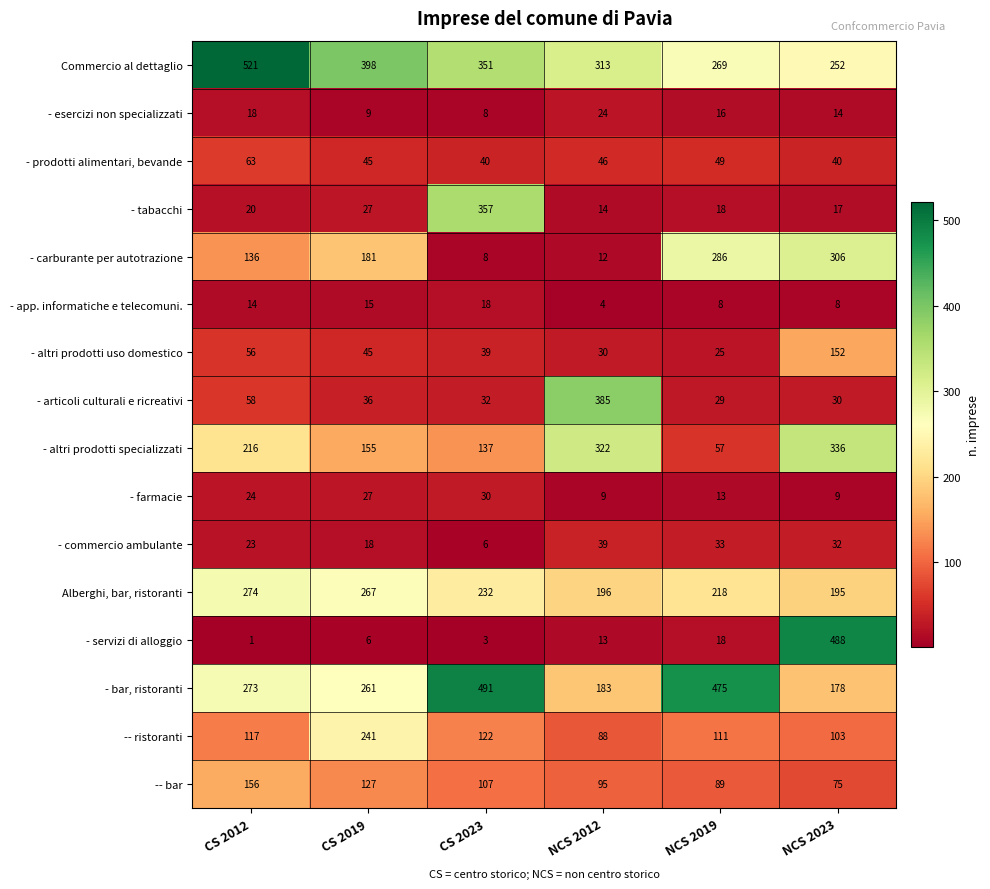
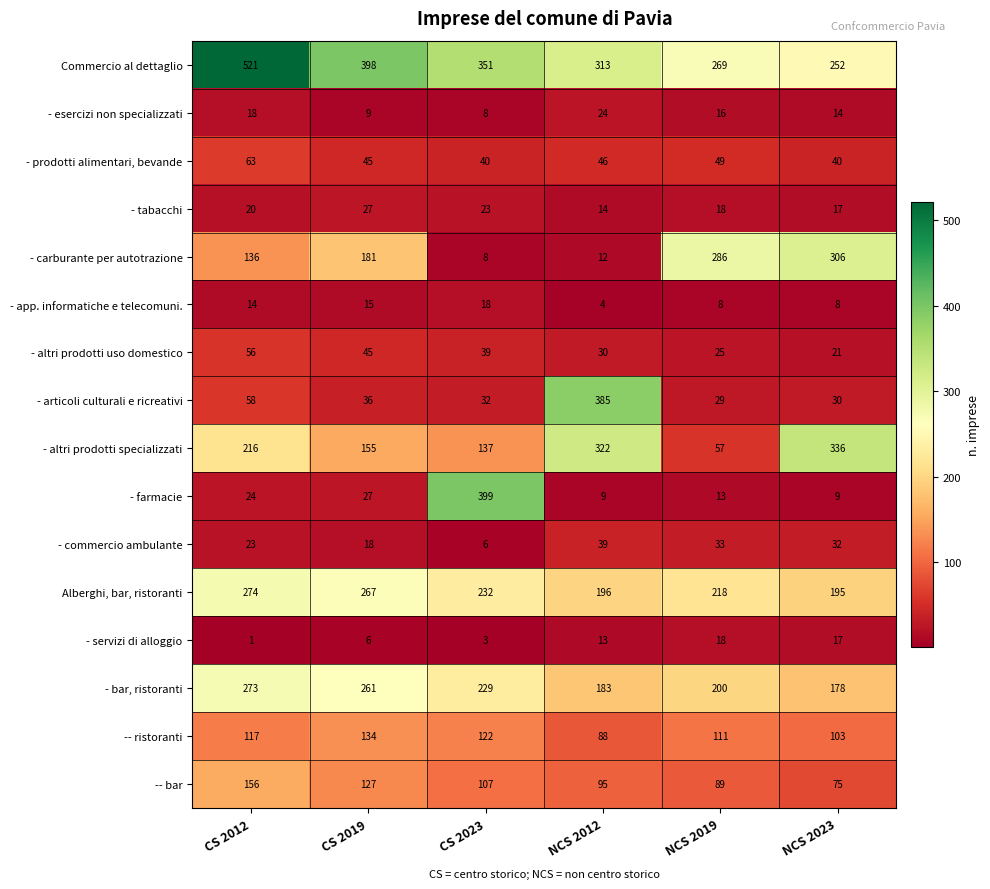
  {
    "Commercio al dettaglio": {
      "CS 2012": 521,
      "CS 2019": 398,
      "CS 2023": 351,
      "NCS 2012": 313,
      "NCS 2019": 269,
      "NCS 2023": 252
    },
    "- esercizi non specializzati": {
      "CS 2012": 18,
      "CS 2019": 9,
      "CS 2023": 8,
      "NCS 2012": 24,
      "NCS 2019": 16,
      "NCS 2023": 14
    },
    "- prodotti alimentari, bevande": {
      "CS 2012": 63,
      "CS 2019": 45,
      "CS 2023": 40,
      "NCS 2012": 46,
      "NCS 2019": 49,
      "NCS 2023": 40
    },
    "- tabacchi": {
      "CS 2012": 20,
      "CS 2019": 27,
-     "CS 2023": 357,
+     "CS 2023": 23,
      "NCS 2012": 14,
      "NCS 2019": 18,
      "NCS 2023": 17
    },
    "- carburante per autotrazione": {
      "CS 2012": 136,
      "CS 2019": 181,
      "CS 2023": 8,
      "NCS 2012": 12,
      "NCS 2019": 286,
      "NCS 2023": 306
    },
    "- app. informatiche e telecomuni.": {
      "CS 2012": 14,
      "CS 2019": 15,
      "CS 2023": 18,
      "NCS 2012": 4,
      "NCS 2019": 8,
      "NCS 2023": 8
    },
    "- altri prodotti uso domestico": {
      "CS 2012": 56,
      "CS 2019": 45,
      "CS 2023": 39,
      "NCS 2012": 30,
      "NCS 2019": 25,
-     "NCS 2023": 152
+     "NCS 2023": 21
    },
    "- articoli culturali e ricreativi": {
      "CS 2012": 58,
      "CS 2019": 36,
      "CS 2023": 32,
      "NCS 2012": 385,
      "NCS 2019": 29,
      "NCS 2023": 30
    },
    "- altri prodotti specializzati": {
      "CS 2012": 216,
      "CS 2019": 155,
      "CS 2023": 137,
      "NCS 2012": 322,
      "NCS 2019": 57,
      "NCS 2023": 336
    },
    "- farmacie": {
      "CS 2012": 24,
      "CS 2019": 27,
-     "CS 2023": 30,
+     "CS 2023": 399,
      "NCS 2012": 9,
      "NCS 2019": 13,
      "NCS 2023": 9
    },
    "- commercio ambulante": {
      "CS 2012": 23,
      "CS 2019": 18,
      "CS 2023": 6,
      "NCS 2012": 39,
      "NCS 2019": 33,
      "NCS 2023": 32
    },
    "Alberghi, bar, ristoranti": {
      "CS 2012": 274,
      "CS 2019": 267,
      "CS 2023": 232,
      "NCS 2012": 196,
      "NCS 2019": 218,
      "NCS 2023": 195
    },
    "- servizi di alloggio": {
      "CS 2012": 1,
      "CS 2019": 6,
      "CS 2023": 3,
      "NCS 2012": 13,
      "NCS 2019": 18,
-     "NCS 2023": 488
+     "NCS 2023": 17
    },
    "- bar, ristoranti": {
      "CS 2012": 273,
      "CS 2019": 261,
-     "CS 2023": 491,
+     "CS 2023": 229,
      "NCS 2012": 183,
-     "NCS 2019": 475,
+     "NCS 2019": 200,
      "NCS 2023": 178
    },
    "-- ristoranti": {
      "CS 2012": 117,
-     "CS 2019": 241,
+     "CS 2019": 134,
      "CS 2023": 122,
      "NCS 2012": 88,
      "NCS 2019": 111,
      "NCS 2023": 103
    },
    "-- bar": {
      "CS 2012": 156,
      "CS 2019": 127,
      "CS 2023": 107,
      "NCS 2012": 95,
      "NCS 2019": 89,
      "NCS 2023": 75
    }
  }
